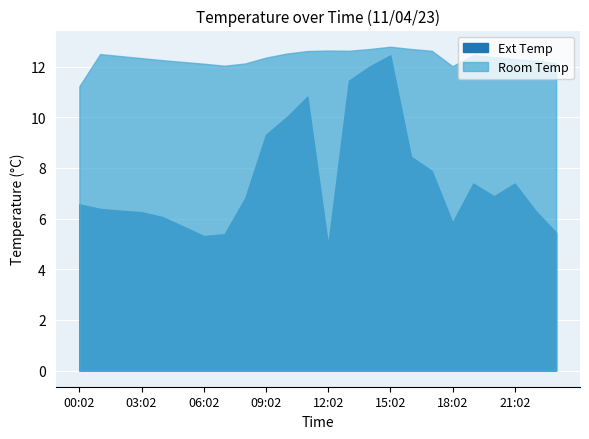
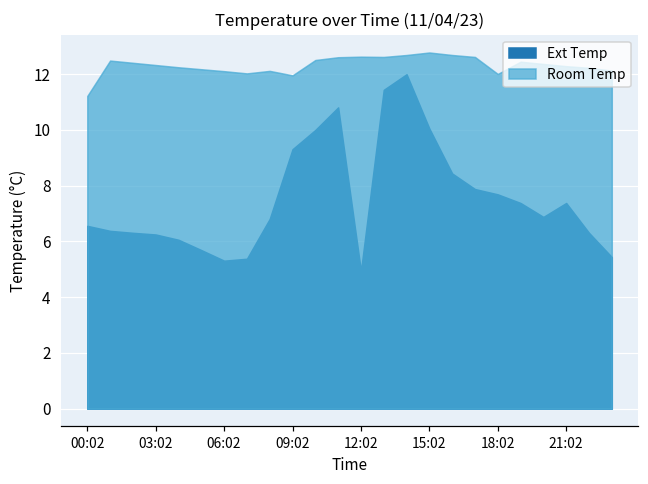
  {
    "Ext Temp": {
      "00:02": 6.6,
      "03:02": 6.3,
      "06:02": 5.3,
      "09:02": 9.3,
      "12:02": 4.9,
-     "15:02": 12.4,
-     "18:02": 5.8,
+     "15:02": 10.1,
+     "18:02": 7.7,
      "21:02": 7.4
    },
    "Room Temp": {
      "00:02": 11.2,
      "03:02": 12.3,
      "06:02": 12.1,
-     "09:02": 12.4,
+     "09:02": 12.0,
      "12:02": 12.6,
      "15:02": 12.8,
      "18:02": 12.0
    }
  }
